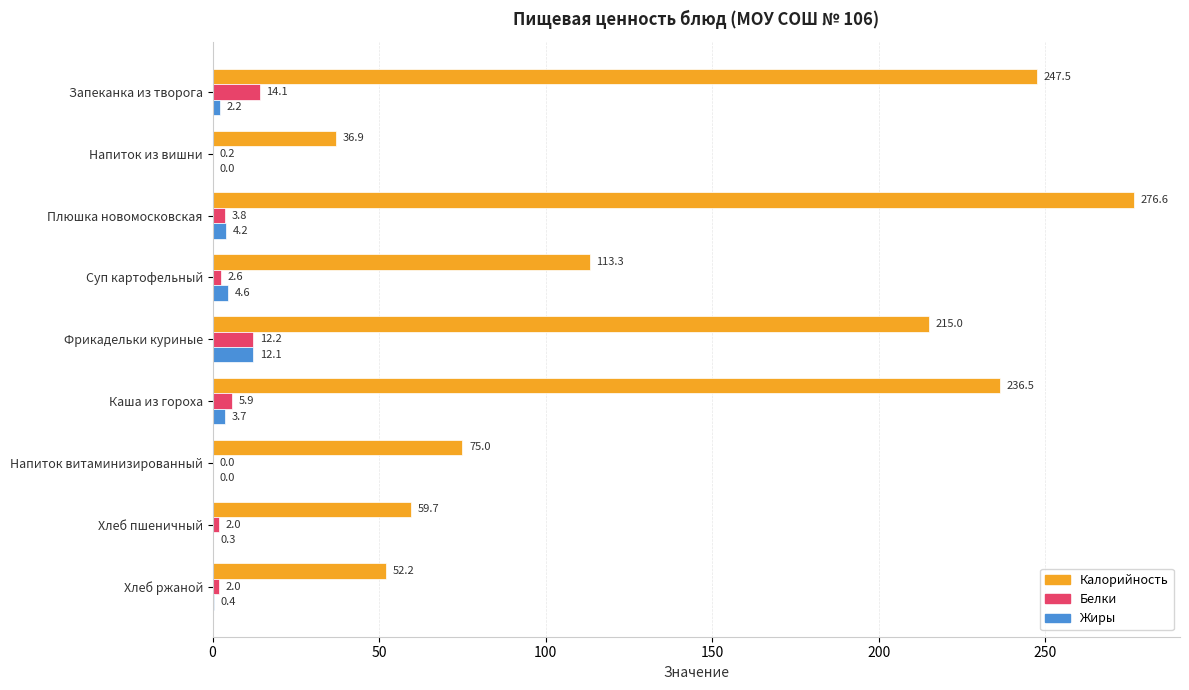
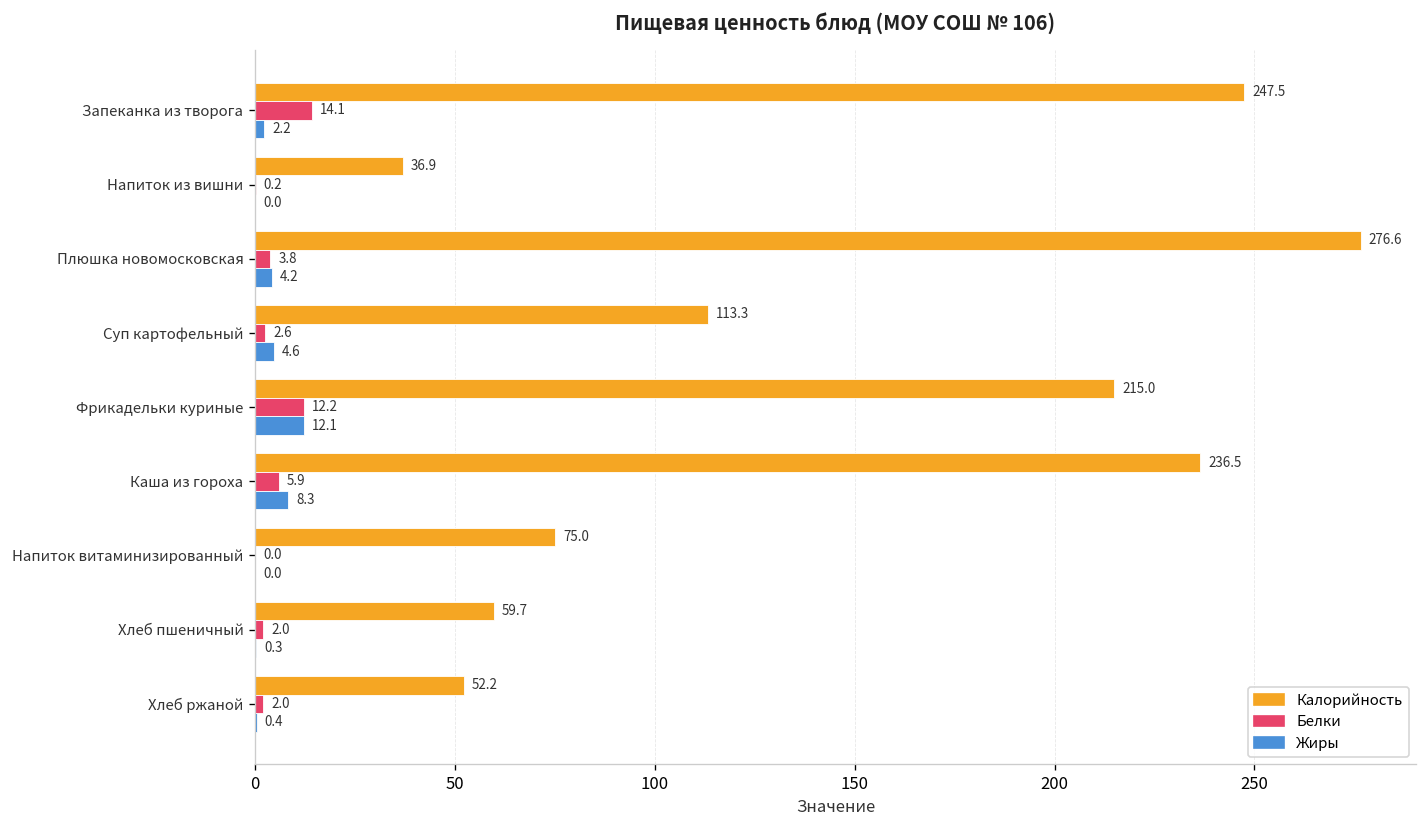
  {
    "Калорийность": {
      "Запеканка из творога": 247.5,
      "Напиток из вишни": 36.9,
      "Плюшка новомосковская": 276.6,
      "Суп картофельный": 113.3,
      "Фрикадельки куриные": 215.0,
      "Каша из гороха": 236.5,
      "Напиток витаминизированный": 75.0,
      "Хлеб пшеничный": 59.7,
      "Хлеб ржаной": 52.2
    },
    "Белки": {
      "Запеканка из творога": 14.1,
      "Напиток из вишни": 0.2,
      "Плюшка новомосковская": 3.8,
      "Суп картофельный": 2.6,
      "Фрикадельки куриные": 12.2,
      "Каша из гороха": 5.9,
      "Напиток витаминизированный": 0.0,
      "Хлеб пшеничный": 2.0,
      "Хлеб ржаной": 2.0
    },
    "Жиры": {
      "Запеканка из творога": 2.2,
      "Напиток из вишни": 0.0,
      "Плюшка новомосковская": 4.2,
      "Суп картофельный": 4.6,
      "Фрикадельки куриные": 12.1,
-     "Каша из гороха": 3.7,
+     "Каша из гороха": 8.3,
      "Напиток витаминизированный": 0.0,
      "Хлеб пшеничный": 0.3,
      "Хлеб ржаной": 0.4
    }
  }
